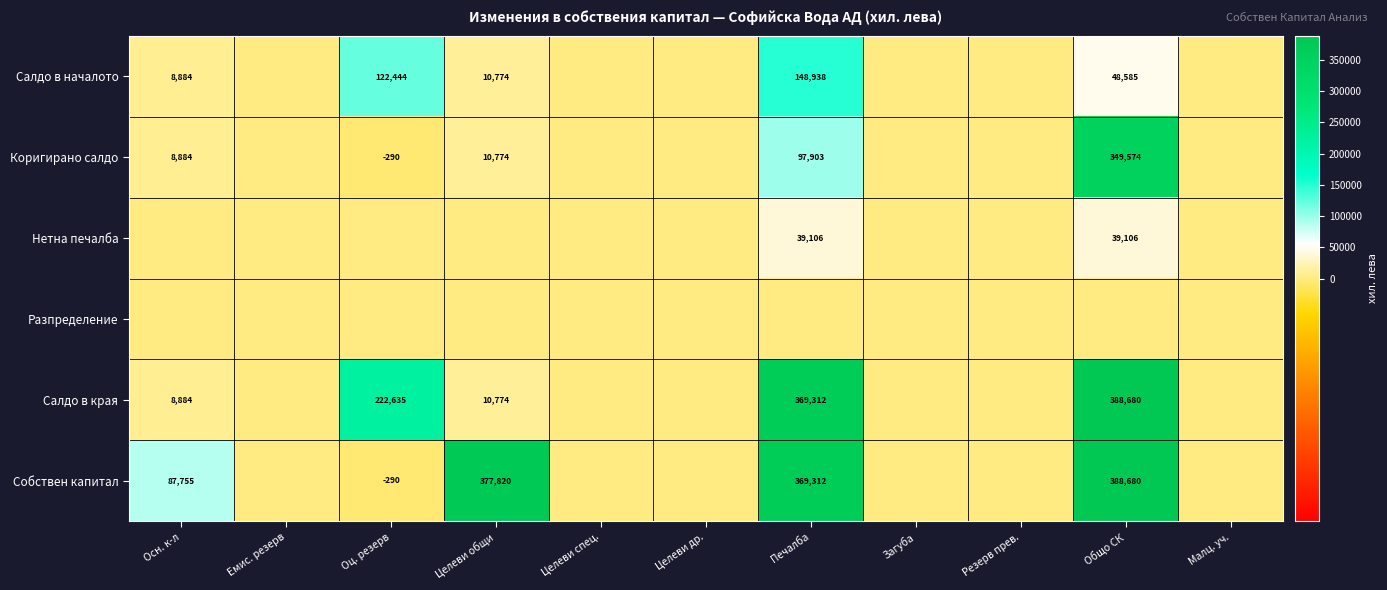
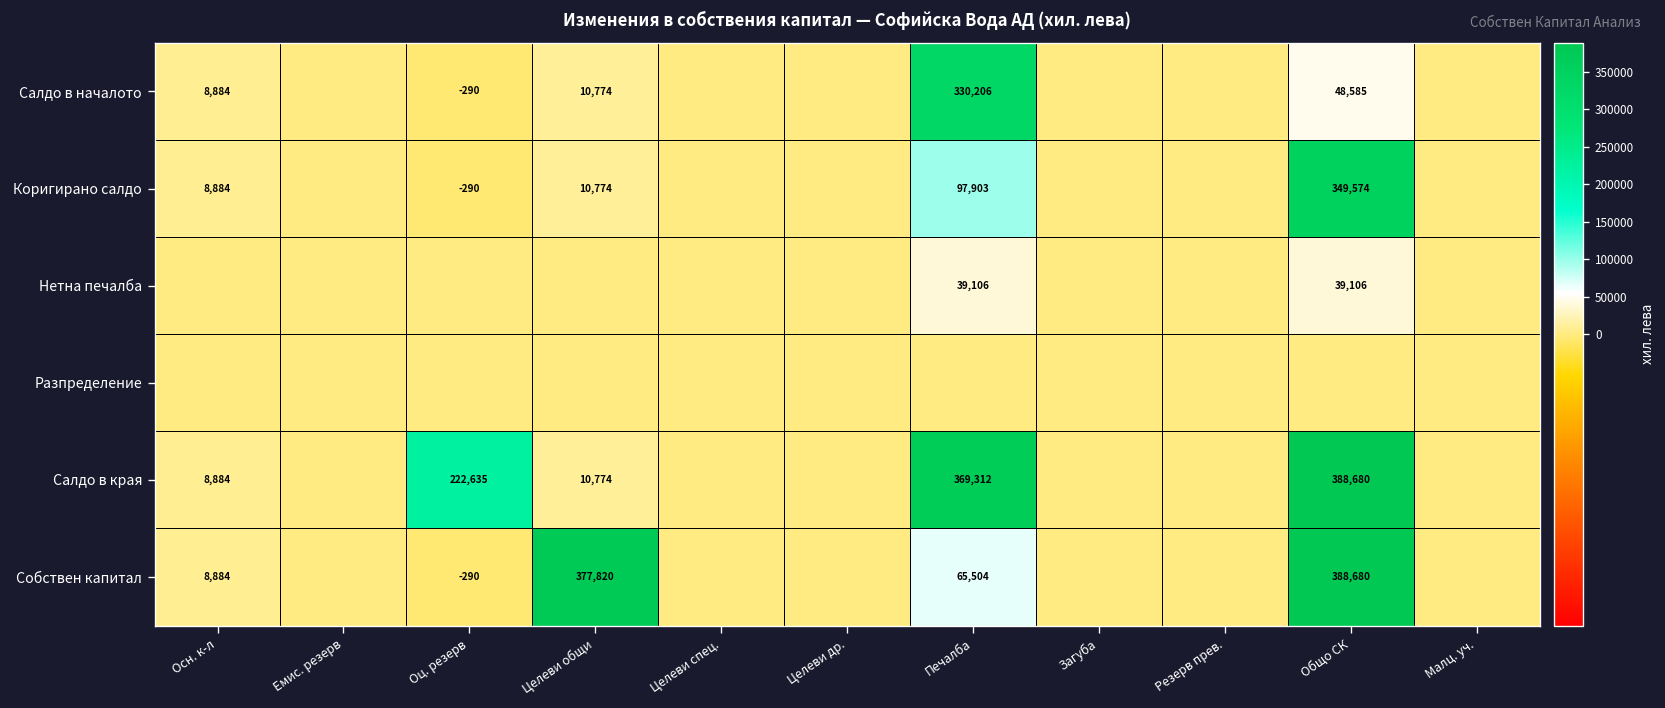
  {
    "Салдо в началото": {
      "Осн. к-л": "8,884",
-     "Оц. резерв": "122,444",
+     "Оц. резерв": "-290",
      "Целеви общи": "10,774",
-     "Печалба": "148,938",
+     "Печалба": "330,206",
      "Общо СК": "48,585"
    },
    "Коригирано салдо": {
      "Осн. к-л": "8,884",
      "Оц. резерв": "-290",
      "Целеви общи": "10,774",
      "Печалба": "97,903",
      "Общо СК": "349,574"
    },
    "Нетна печалба": {
      "Печалба": "39,106",
      "Общо СК": "39,106"
    },
    "Салдо в края": {
      "Осн. к-л": "8,884",
      "Оц. резерв": "222,635",
      "Целеви общи": "10,774",
      "Печалба": "369,312",
      "Общо СК": "388,680"
    },
    "Собствен капитал": {
-     "Осн. к-л": "87,755",
+     "Осн. к-л": "8,884",
      "Оц. резерв": "-290",
      "Целеви общи": "377,820",
-     "Печалба": "369,312",
+     "Печалба": "65,504",
      "Общо СК": "388,680"
    }
  }
